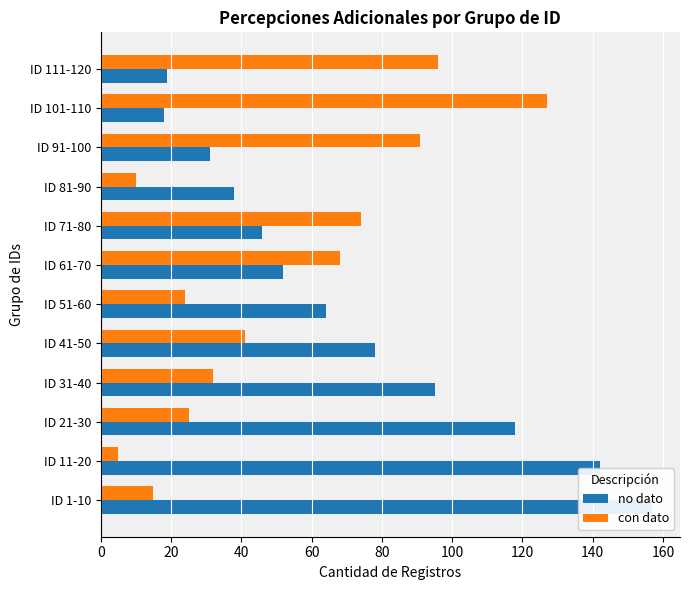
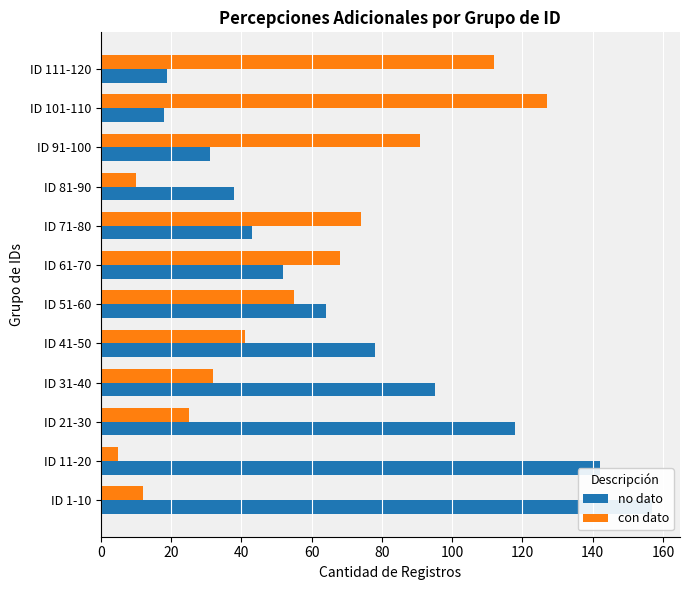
  {
    "no dato": {
      "ID 111-120": 19,
      "ID 101-110": 18,
      "ID 91-100": 31,
      "ID 81-90": 38,
-     "ID 71-80": 46,
+     "ID 71-80": 43,
      "ID 61-70": 52,
      "ID 51-60": 64,
      "ID 41-50": 78,
      "ID 31-40": 95,
      "ID 21-30": 118,
      "ID 11-20": 142
    },
    "con dato": {
-     "ID 111-120": 96,
+     "ID 111-120": 112,
      "ID 101-110": 127,
      "ID 91-100": 91,
      "ID 81-90": 10,
      "ID 71-80": 74,
      "ID 61-70": 68,
-     "ID 51-60": 24,
+     "ID 51-60": 55,
      "ID 41-50": 41,
      "ID 31-40": 32,
      "ID 21-30": 25,
      "ID 11-20": 5,
-     "ID 1-10": 15
+     "ID 1-10": 12
    }
  }
